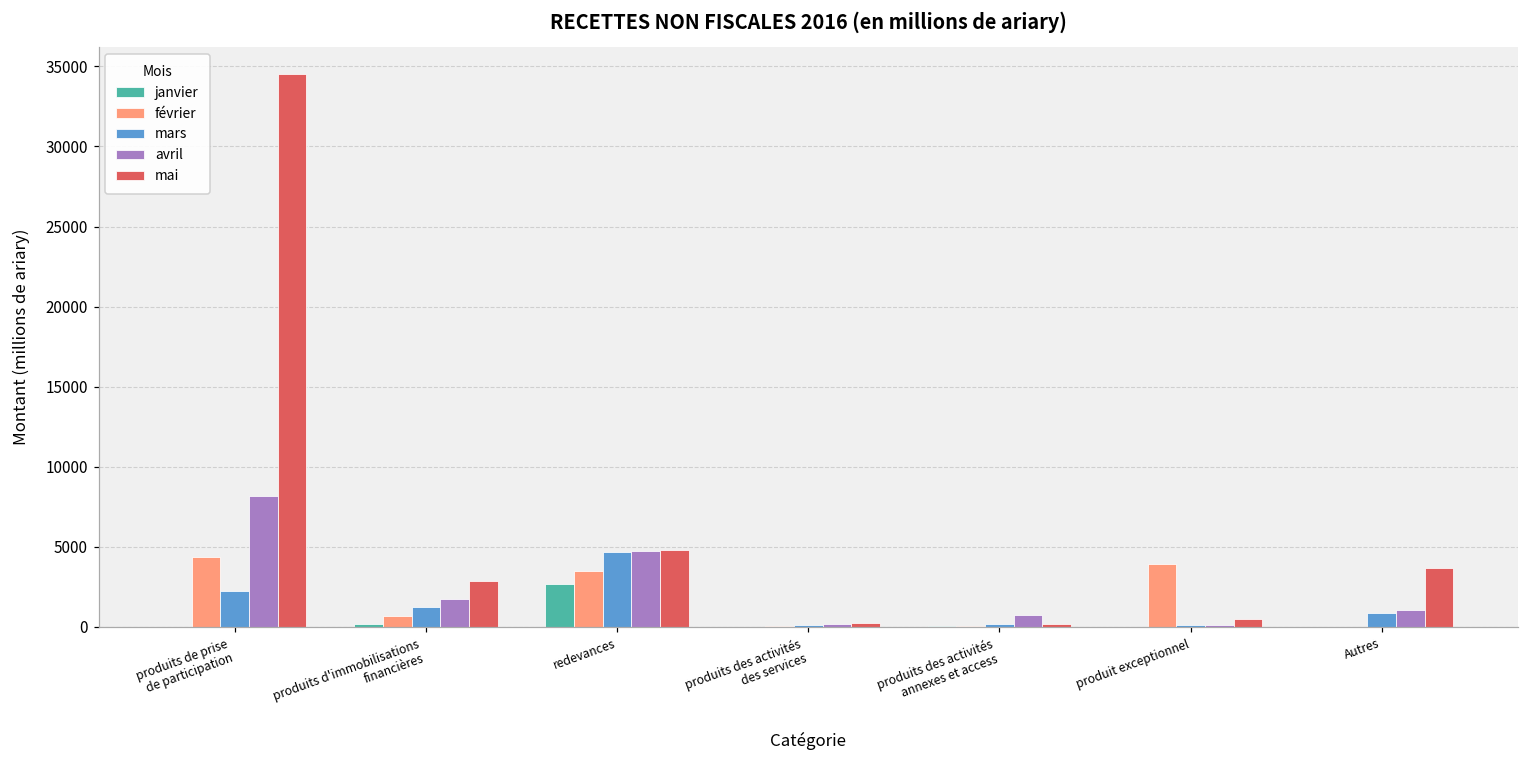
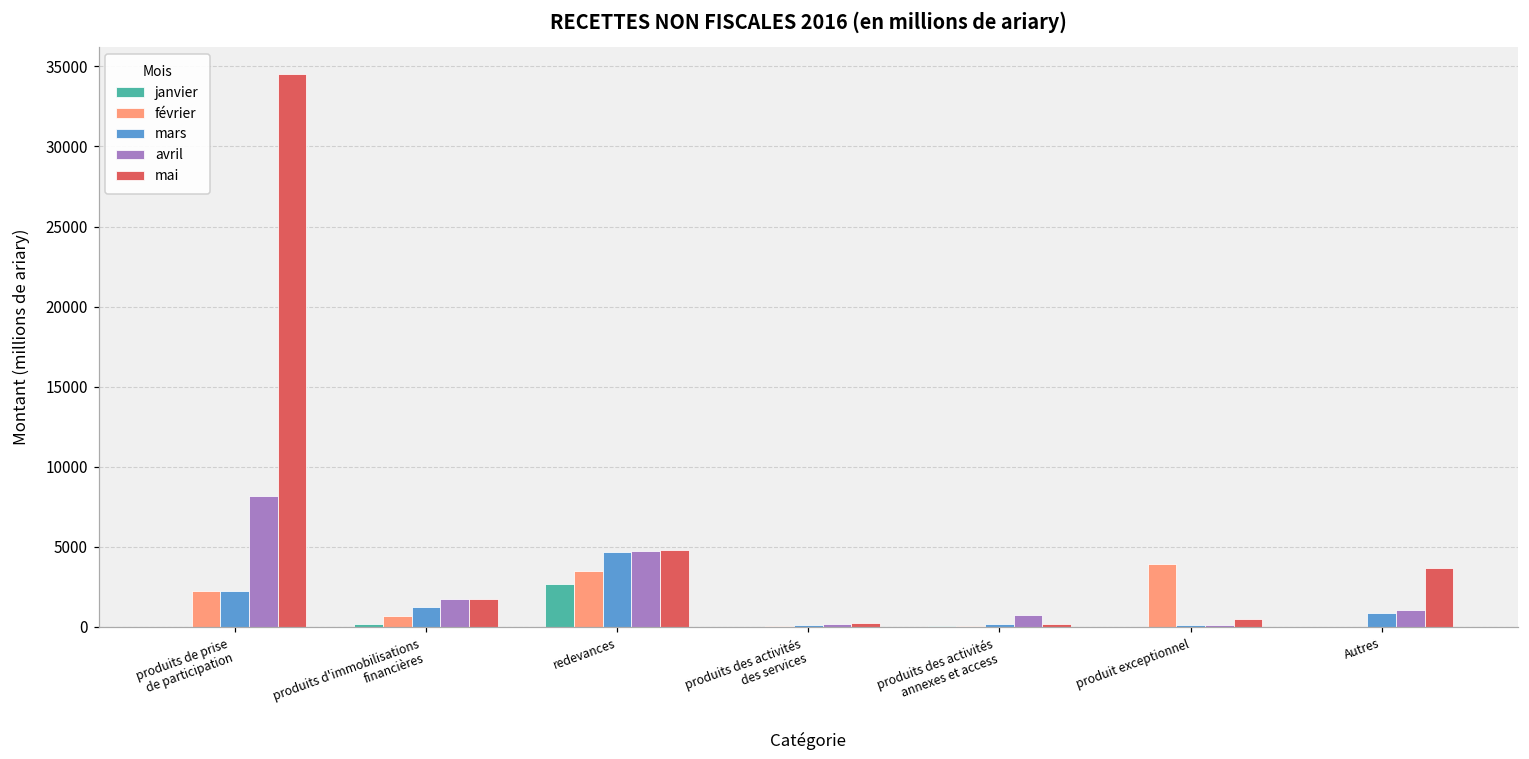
  {
    "février": {
-     "produits de prise de participation": 4400,
+     "produits de prise de participation": 2200,
      "produits d'immobilisations financières": 700,
      "redevances": 3500,
      "produit exceptionnel": 3900
    },
    "avril": {
      "produits de prise de participation": 8200,
      "produits d'immobilisations financières": 1700,
      "redevances": 4800,
      "produits des activités des services": 200,
      "produits des activités annexes et access": 800,
      "Autres": 1100
    },
    "mai": {
      "produits de prise de participation": 34500,
-     "produits d'immobilisations financières": 2800,
+     "produits d'immobilisations financières": 1800,
      "redevances": 4800,
      "produits des activités des services": 200,
      "produits des activités annexes et access": 200,
      "produit exceptionnel": 500,
      "Autres": 3700
    }
  }
